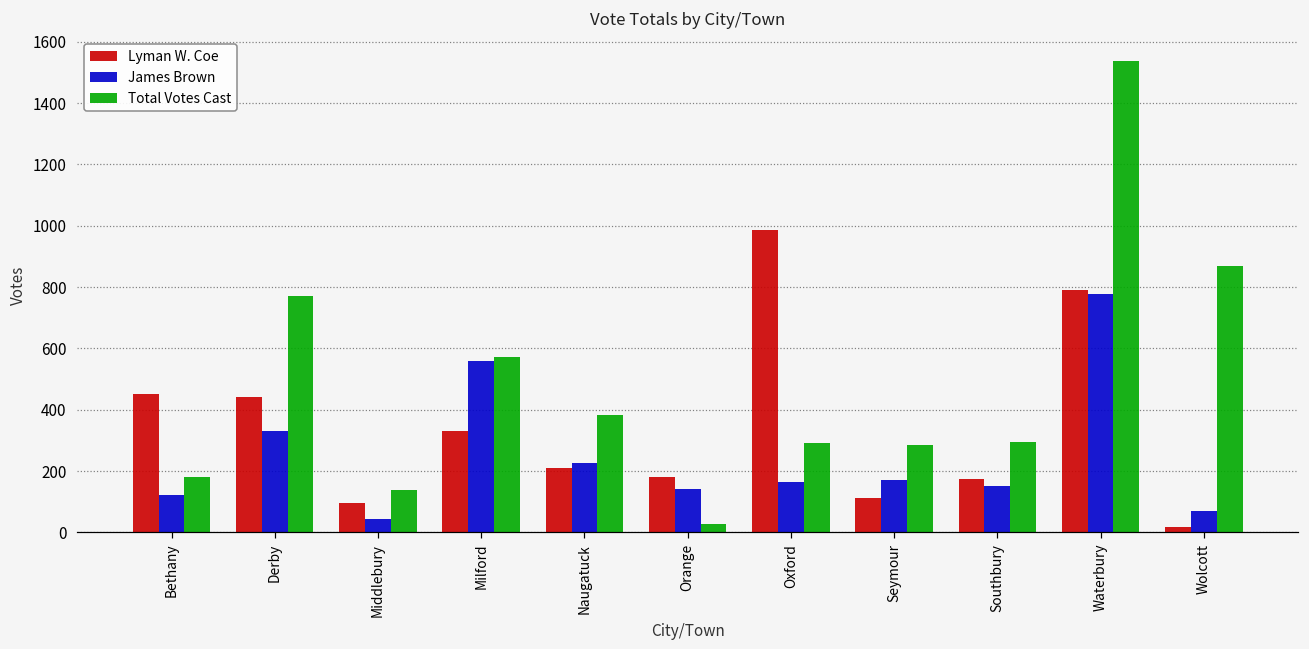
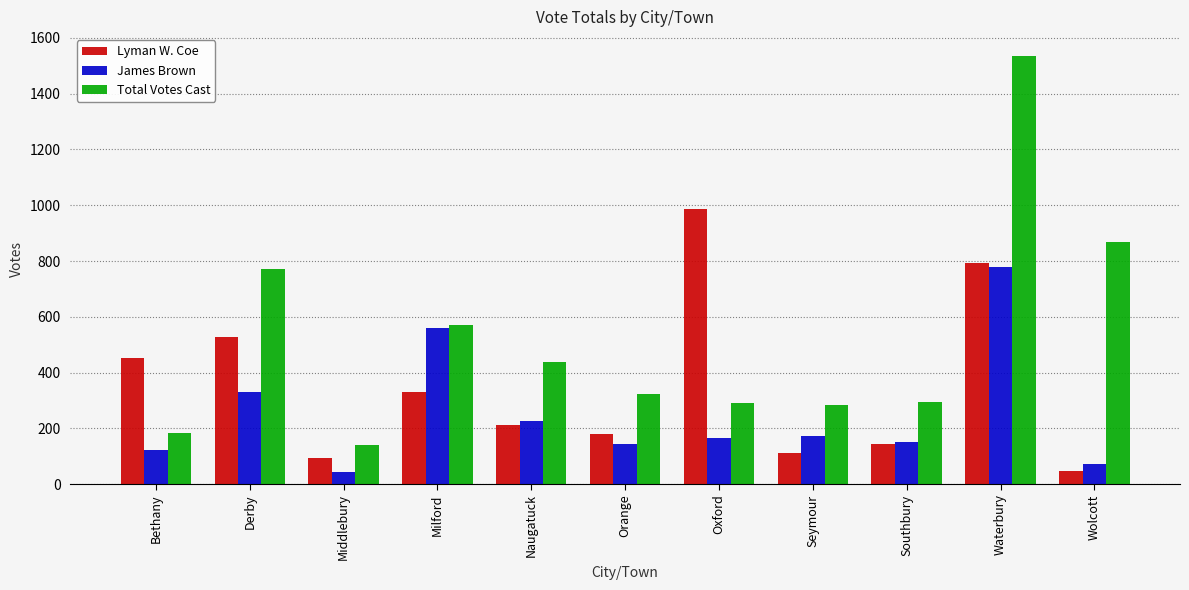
  {
    "Lyman W. Coe": {
      "Bethany": 450,
-     "Derby": 440,
+     "Derby": 530,
      "Middlebury": 100,
      "Milford": 330,
      "Naugatuck": 210,
      "Orange": 180,
      "Oxford": 990,
      "Seymour": 110,
-     "Southbury": 180,
+     "Southbury": 140,
      "Waterbury": 790,
-     "Wolcott": 20
+     "Wolcott": 50
    },
    "James Brown": {
      "Bethany": 120,
      "Derby": 330,
      "Middlebury": 40,
      "Milford": 560,
      "Naugatuck": 230,
      "Orange": 140,
      "Oxford": 160,
      "Seymour": 170,
      "Southbury": 150,
      "Waterbury": 780,
      "Wolcott": 70
    },
    "Total Votes Cast": {
      "Bethany": 180,
      "Derby": 770,
      "Middlebury": 140,
      "Milford": 570,
-     "Naugatuck": 380,
-     "Orange": 30,
+     "Naugatuck": 440,
+     "Orange": 320,
      "Oxford": 290,
      "Seymour": 280,
      "Southbury": 300,
      "Waterbury": 1540,
      "Wolcott": 870
    }
  }
